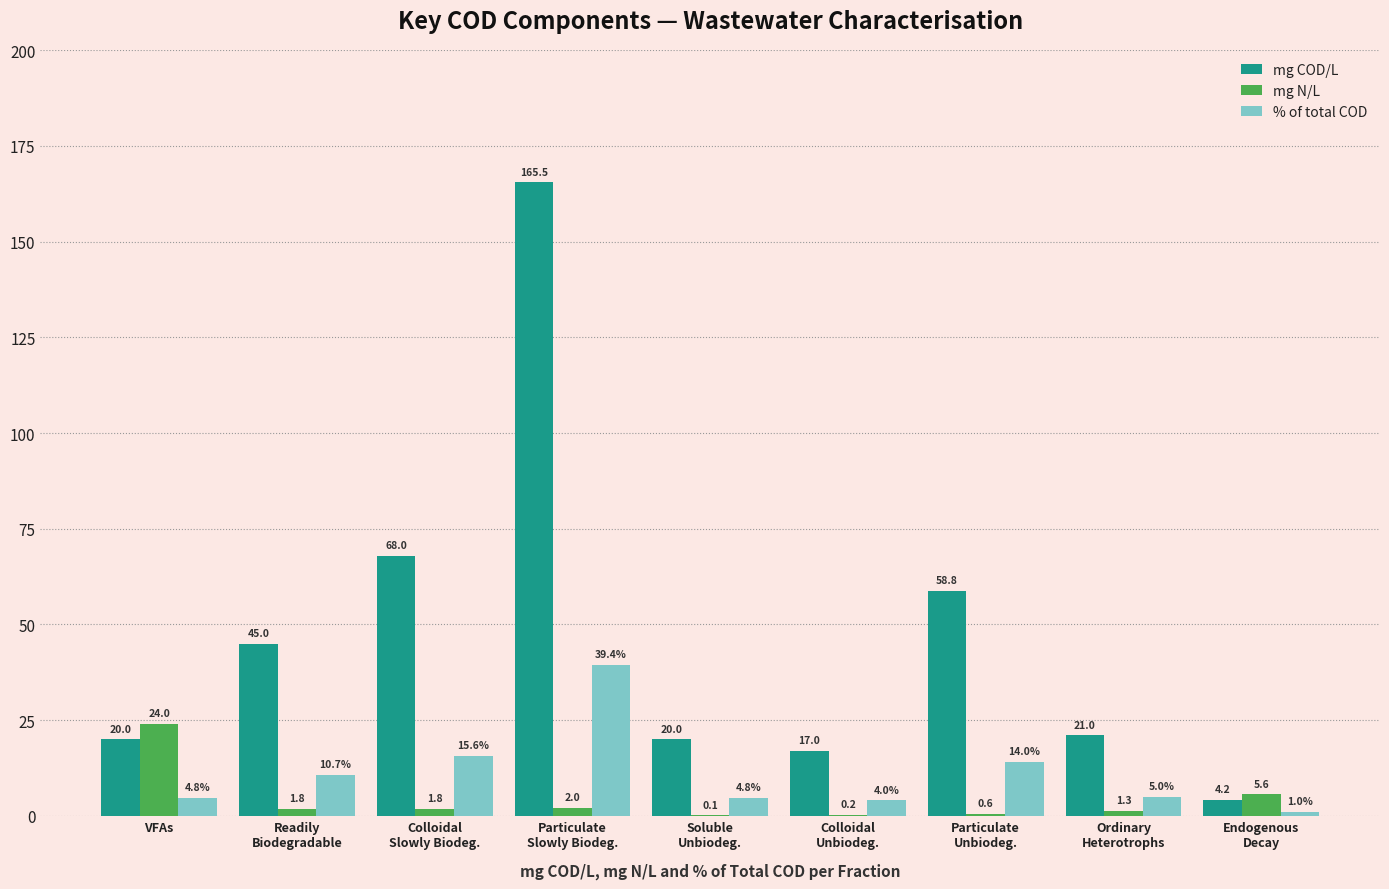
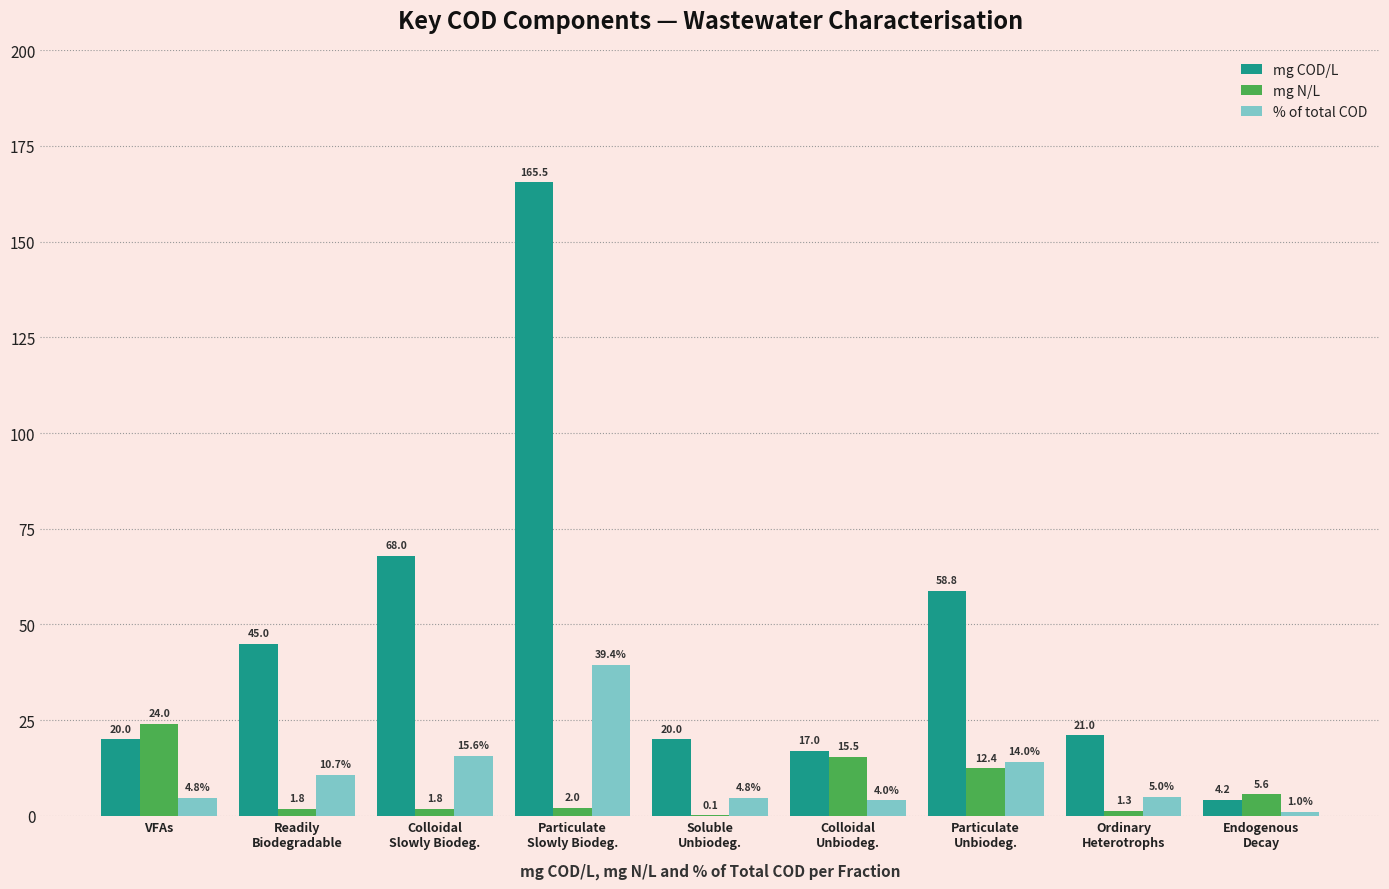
  {
    "mg COD/L": {
      "VFAs": "20.0",
      "Readily Biodegradable": "45.0",
      "Colloidal Slowly Biodeg.": "68.0",
      "Particulate Slowly Biodeg.": "165.5",
      "Soluble Unbiodeg.": "20.0",
      "Colloidal Unbiodeg.": "17.0",
      "Particulate Unbiodeg.": "58.8",
      "Ordinary Heterotrophs": "21.0",
      "Endogenous Decay": "4.2"
    },
    "mg N/L": {
      "VFAs": "24.0",
      "Readily Biodegradable": "1.8",
      "Colloidal Slowly Biodeg.": "1.8",
      "Particulate Slowly Biodeg.": "2.0",
      "Soluble Unbiodeg.": "0.1",
-     "Colloidal Unbiodeg.": "0.2",
-     "Particulate Unbiodeg.": "0.6",
+     "Colloidal Unbiodeg.": "15.5",
+     "Particulate Unbiodeg.": "12.4",
      "Ordinary Heterotrophs": "1.3",
      "Endogenous Decay": "5.6"
    },
    "% of total COD": {
      "VFAs": "4.8%",
      "Readily Biodegradable": "10.7%",
      "Colloidal Slowly Biodeg.": "15.6%",
      "Particulate Slowly Biodeg.": "39.4%",
      "Soluble Unbiodeg.": "4.8%",
      "Colloidal Unbiodeg.": "4.0%",
      "Particulate Unbiodeg.": "14.0%",
      "Ordinary Heterotrophs": "5.0%",
      "Endogenous Decay": "1.0%"
    }
  }
